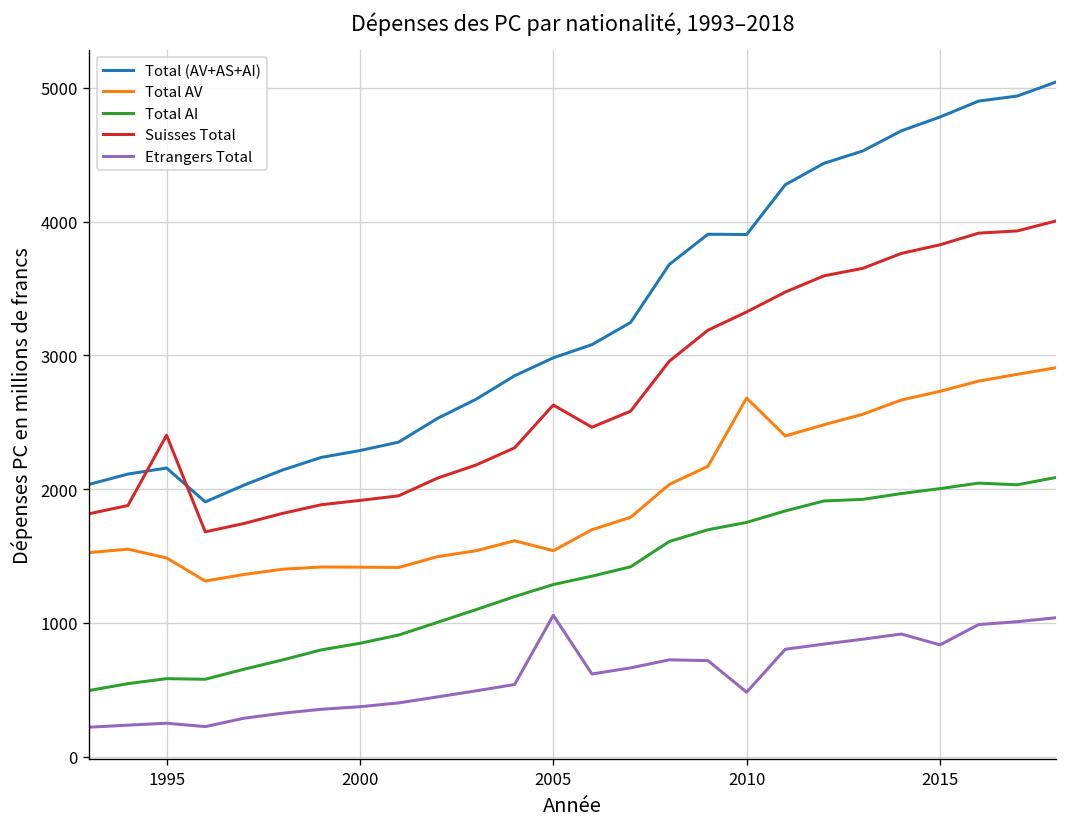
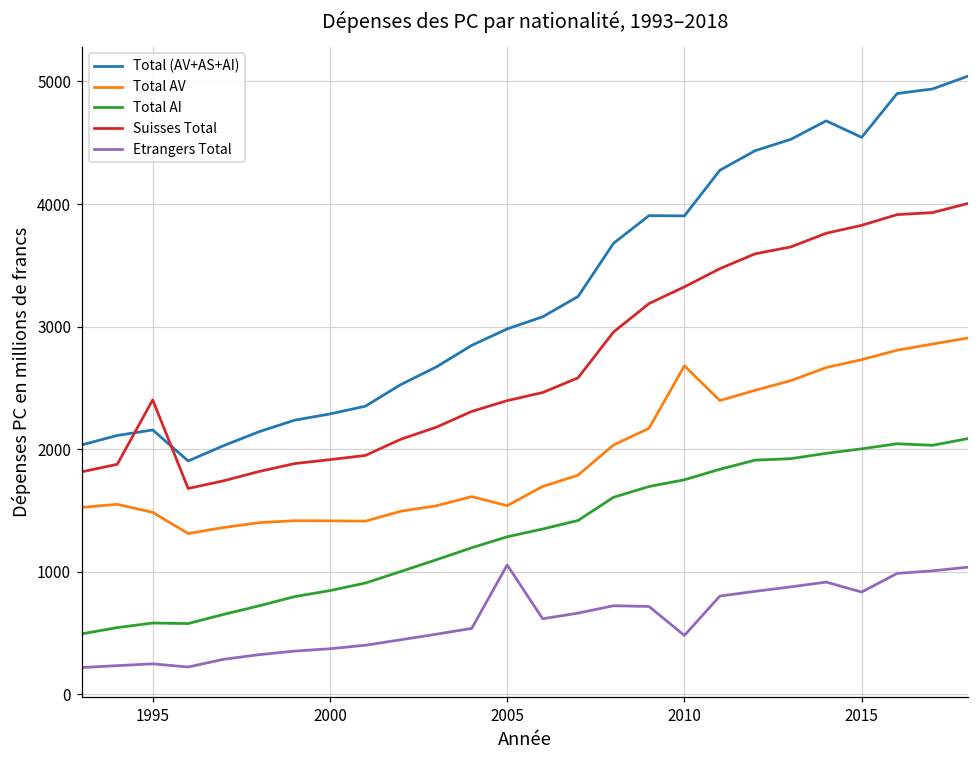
  {
    "Total (AV+AS+AI)": {
      "1995": 2160,
      "2000": 2290,
      "2005": 2980,
      "2010": 3900,
-     "2015": 4780
+     "2015": 4540
    },
    "Total AV": {
      "1995": 1490,
      "2000": 1420,
      "2005": 1540,
      "2010": 2680,
      "2015": 2730
    },
    "Total AI": {
      "1995": 580,
      "2000": 850,
      "2005": 1290,
      "2010": 1750,
      "2015": 2000
    },
    "Suisses Total": {
      "1995": 2400,
      "2000": 1920,
-     "2005": 2630,
+     "2005": 2400,
      "2010": 3320,
      "2015": 3830
    },
    "Etrangers Total": {
      "1995": 250,
      "2000": 370,
      "2005": 1060,
      "2010": 480,
      "2015": 840
    }
  }
